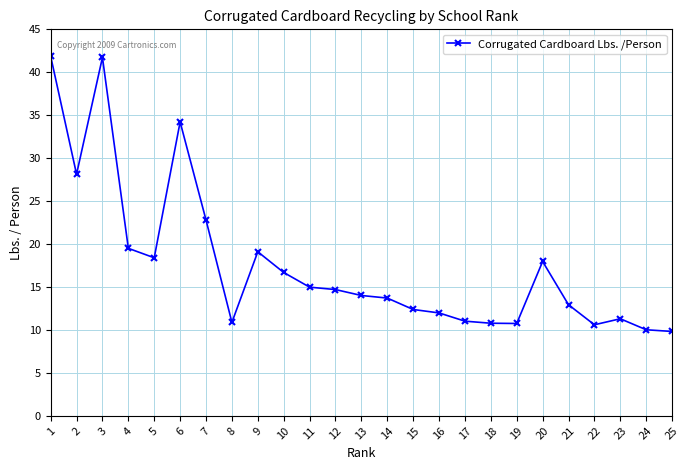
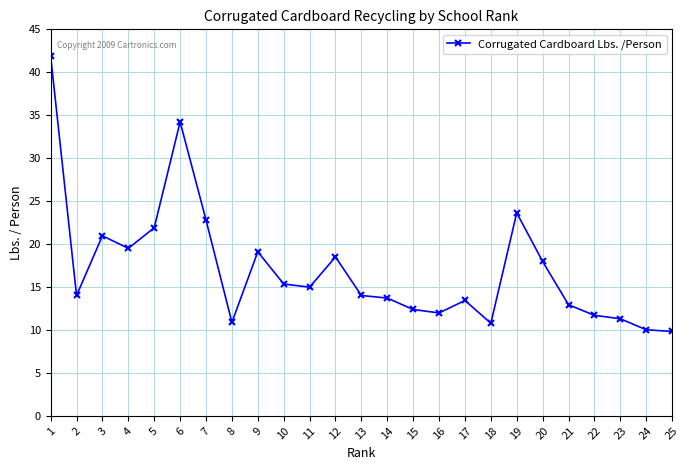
  {
    "1": 42,
-   "2": 28,
-   "3": 42,
+   "2": 14,
+   "3": 21,
    "4": 20,
-   "5": 18,
+   "5": 22,
    "6": 34,
    "7": 23,
    "8": 11,
    "9": 19,
-   "10": 17,
+   "10": 15,
    "11": 15,
-   "12": 15,
+   "12": 19,
    "13": 14,
    "14": 14,
    "15": 12,
    "16": 12,
-   "17": 11,
+   "17": 13,
    "18": 11,
-   "19": 11,
+   "19": 24,
    "20": 18,
    "21": 13,
-   "22": 11,
+   "22": 12,
    "23": 11,
    "24": 10,
    "25": 10
  }
